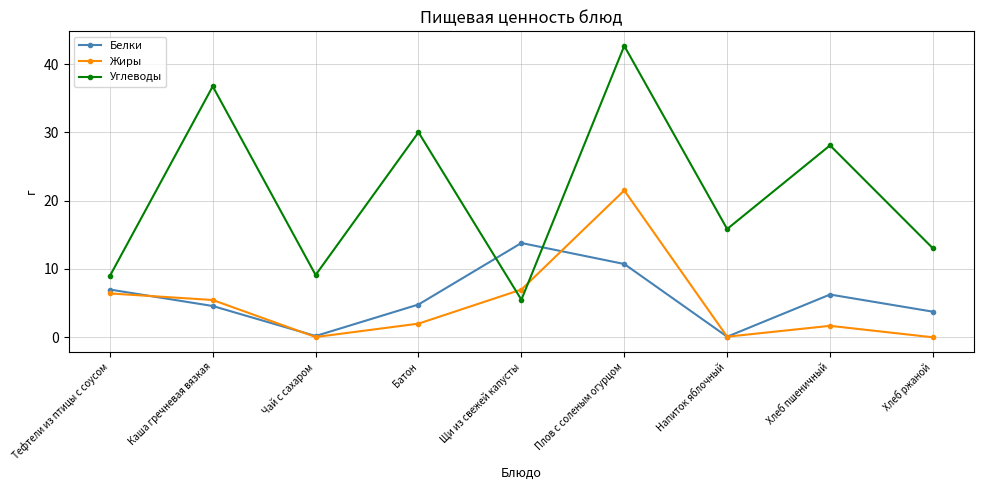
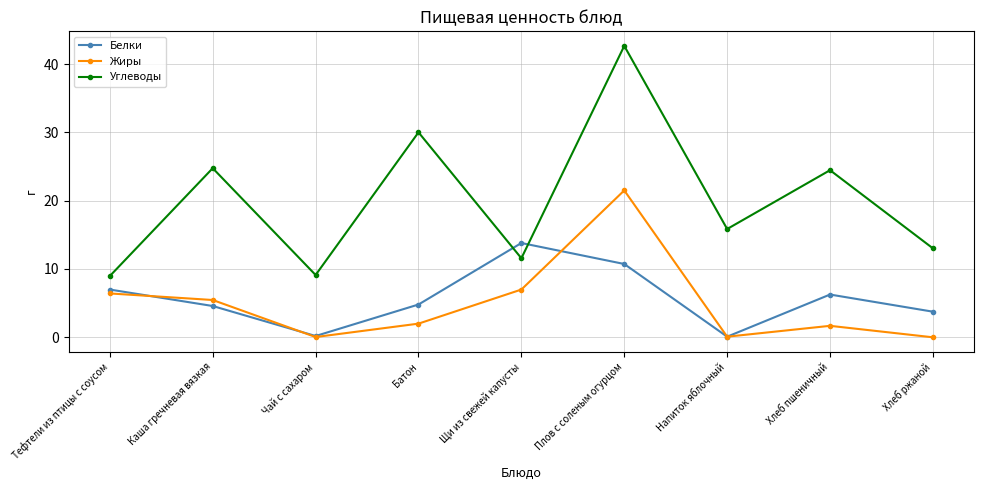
  {
    "Белки": {
      "Тефтели из птицы с соусом": 7,
      "Каша гречневая вязкая": 5,
      "Батон": 5,
      "Щи из свежей капусты": 14,
      "Плов с соленым огурцом": 11,
      "Хлеб пшеничный": 6,
      "Хлеб ржаной": 4
    },
    "Жиры": {
      "Тефтели из птицы с соусом": 6,
      "Каша гречневая вязкая": 5,
      "Батон": 2,
      "Щи из свежей капусты": 7,
      "Плов с соленым огурцом": 22,
      "Хлеб пшеничный": 2,
      "Хлеб ржаной": 0
    },
    "Углеводы": {
      "Тефтели из птицы с соусом": 9,
-     "Каша гречневая вязкая": 37,
+     "Каша гречневая вязкая": 25,
      "Чай с сахаром": 9,
      "Батон": 30,
-     "Щи из свежей капусты": 6,
+     "Щи из свежей капусты": 12,
      "Плов с соленым огурцом": 43,
      "Напиток яблочный": 16,
-     "Хлеб пшеничный": 28,
+     "Хлеб пшеничный": 24,
      "Хлеб ржаной": 13
    }
  }
